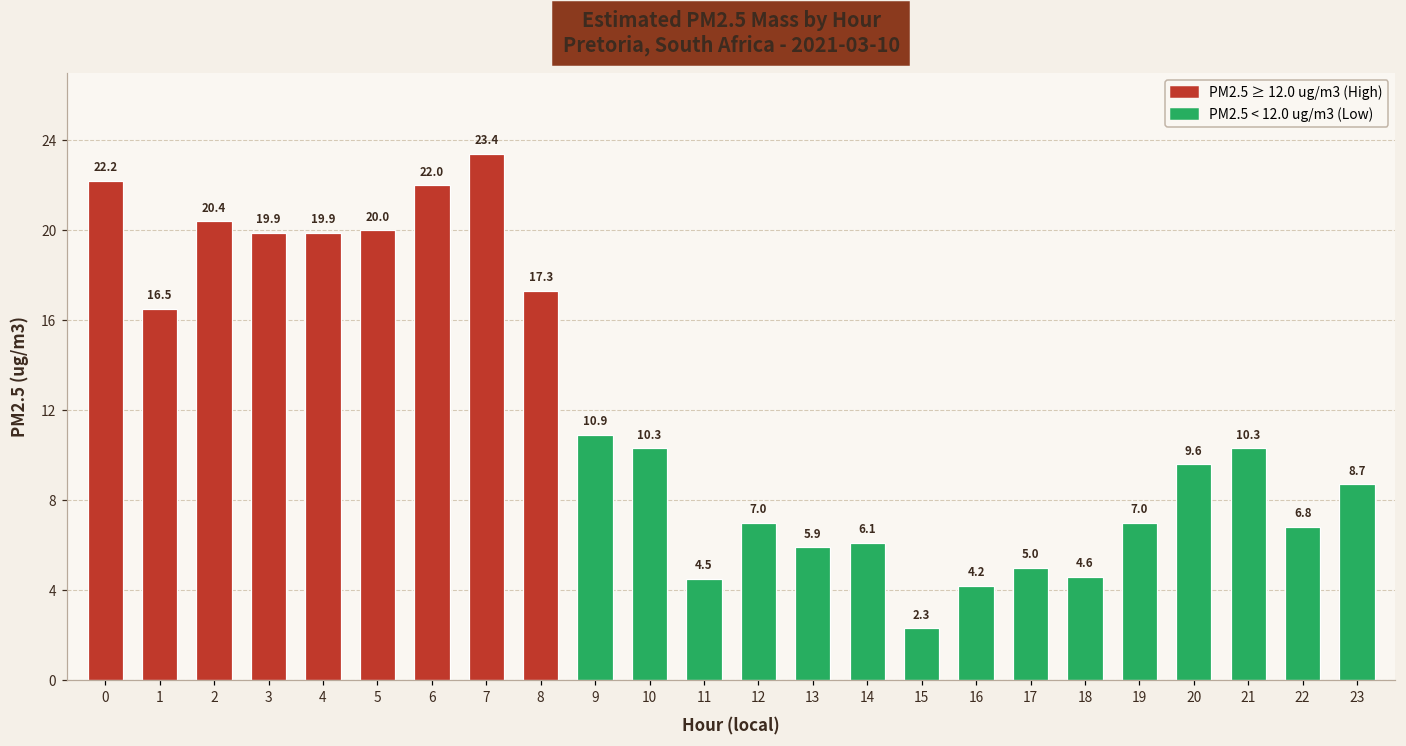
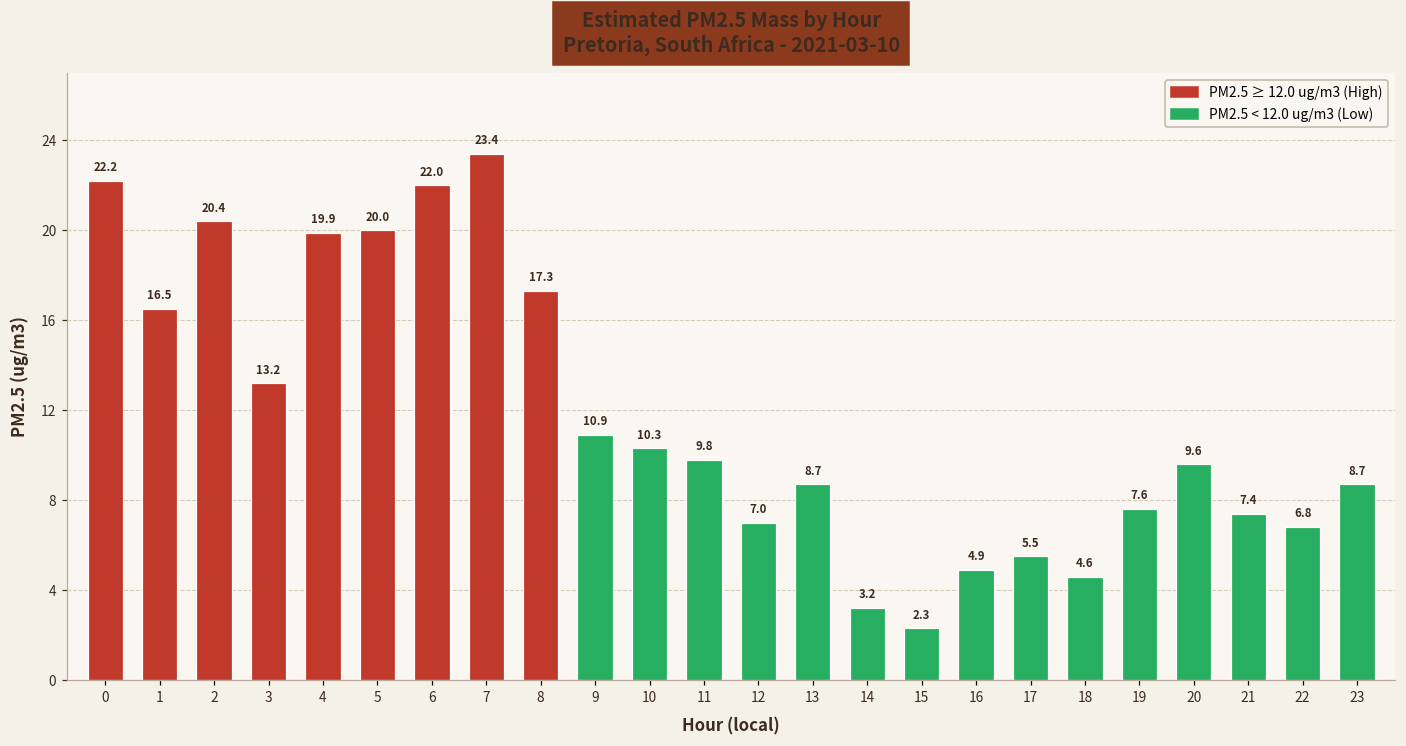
  {
    "0": 22.2,
    "1": 16.5,
    "2": 20.4,
-   "3": 19.9,
+   "3": 13.2,
    "4": 19.9,
    "5": 20.0,
    "6": 22.0,
    "7": 23.4,
    "8": 17.3,
    "9": 10.9,
    "10": 10.3,
-   "11": 4.5,
+   "11": 9.8,
    "12": 7.0,
-   "13": 5.9,
-   "14": 6.1,
+   "13": 8.7,
+   "14": 3.2,
    "15": 2.3,
-   "16": 4.2,
-   "17": 5.0,
+   "16": 4.9,
+   "17": 5.5,
    "18": 4.6,
-   "19": 7.0,
+   "19": 7.6,
    "20": 9.6,
-   "21": 10.3,
+   "21": 7.4,
    "22": 6.8,
    "23": 8.7
  }
